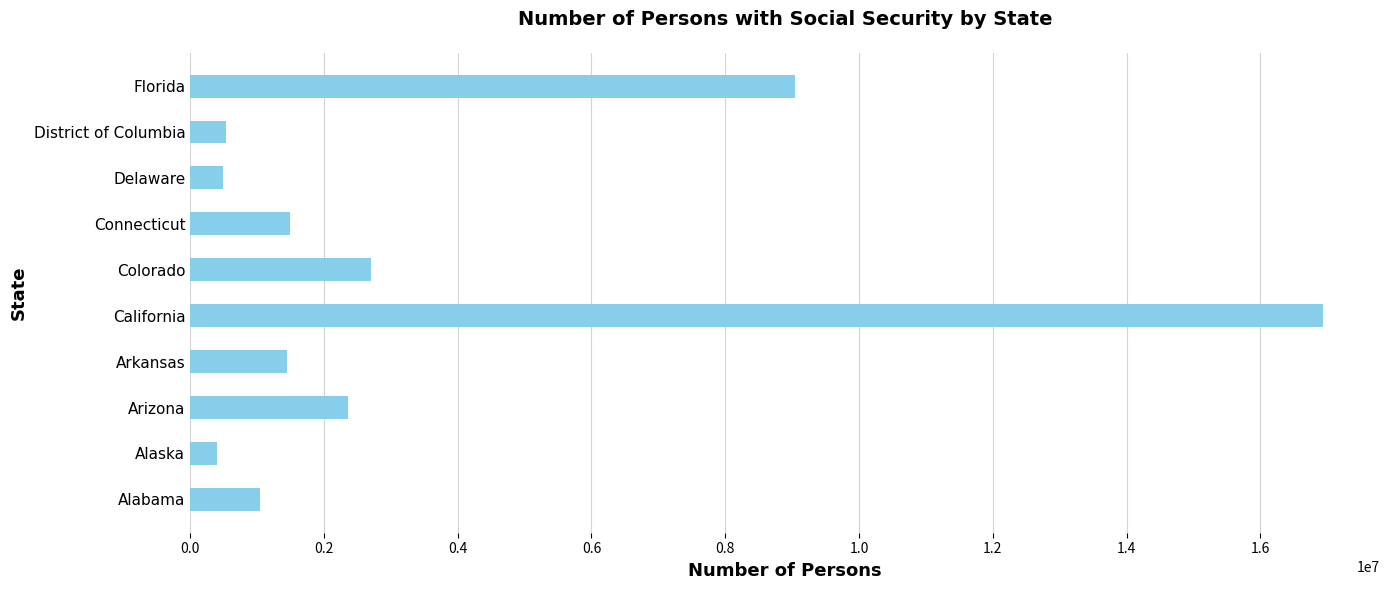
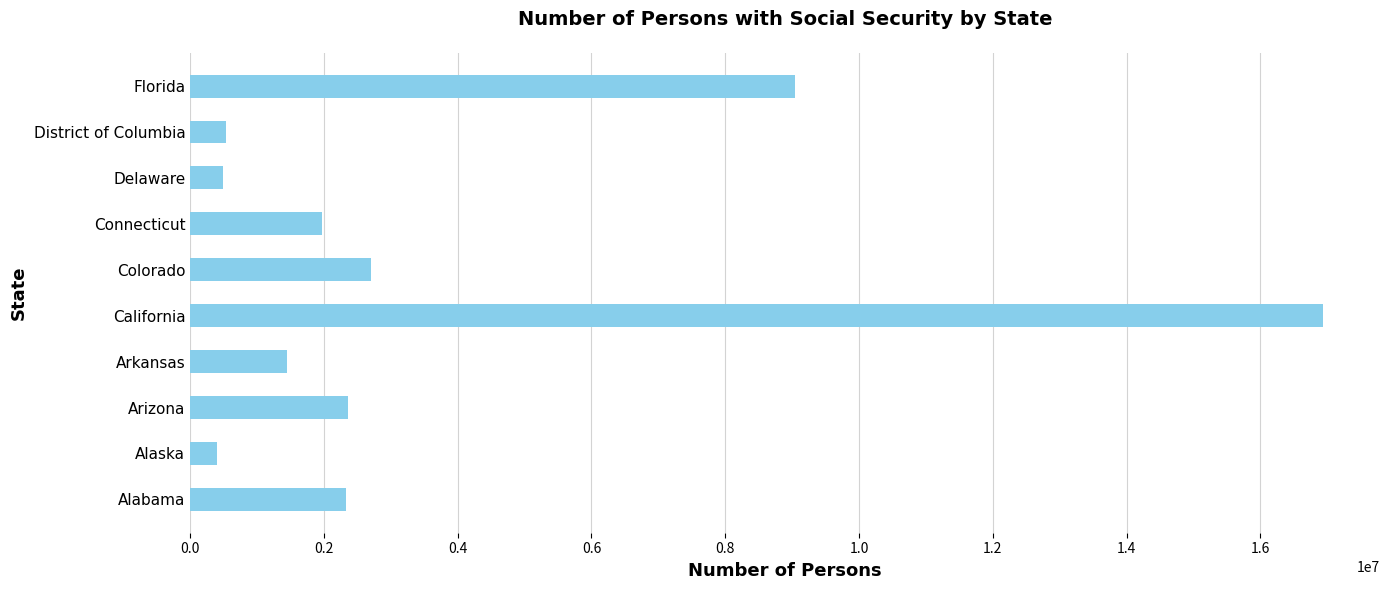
  {
    "Florida": 9000000,
    "District of Columbia": 500000,
    "Delaware": 500000,
-   "Connecticut": 1500000,
+   "Connecticut": 2000000,
    "Colorado": 2700000,
    "California": 16900000,
    "Arkansas": 1400000,
    "Arizona": 2400000,
    "Alaska": 400000,
-   "Alabama": 1000000
+   "Alabama": 2300000
  }
